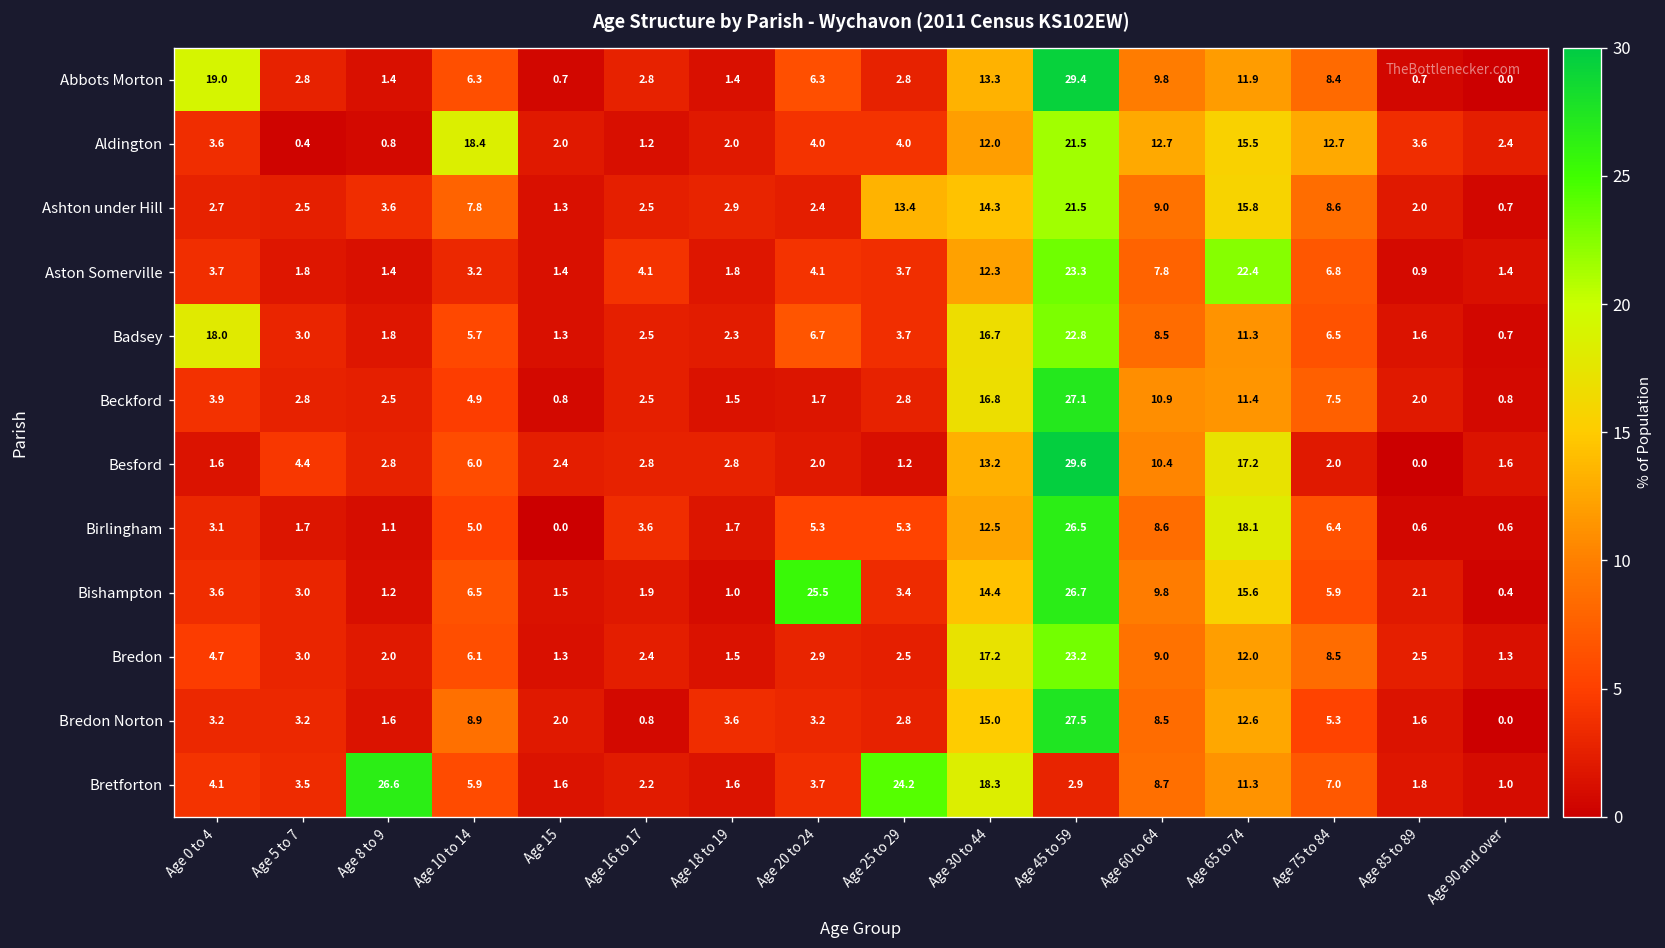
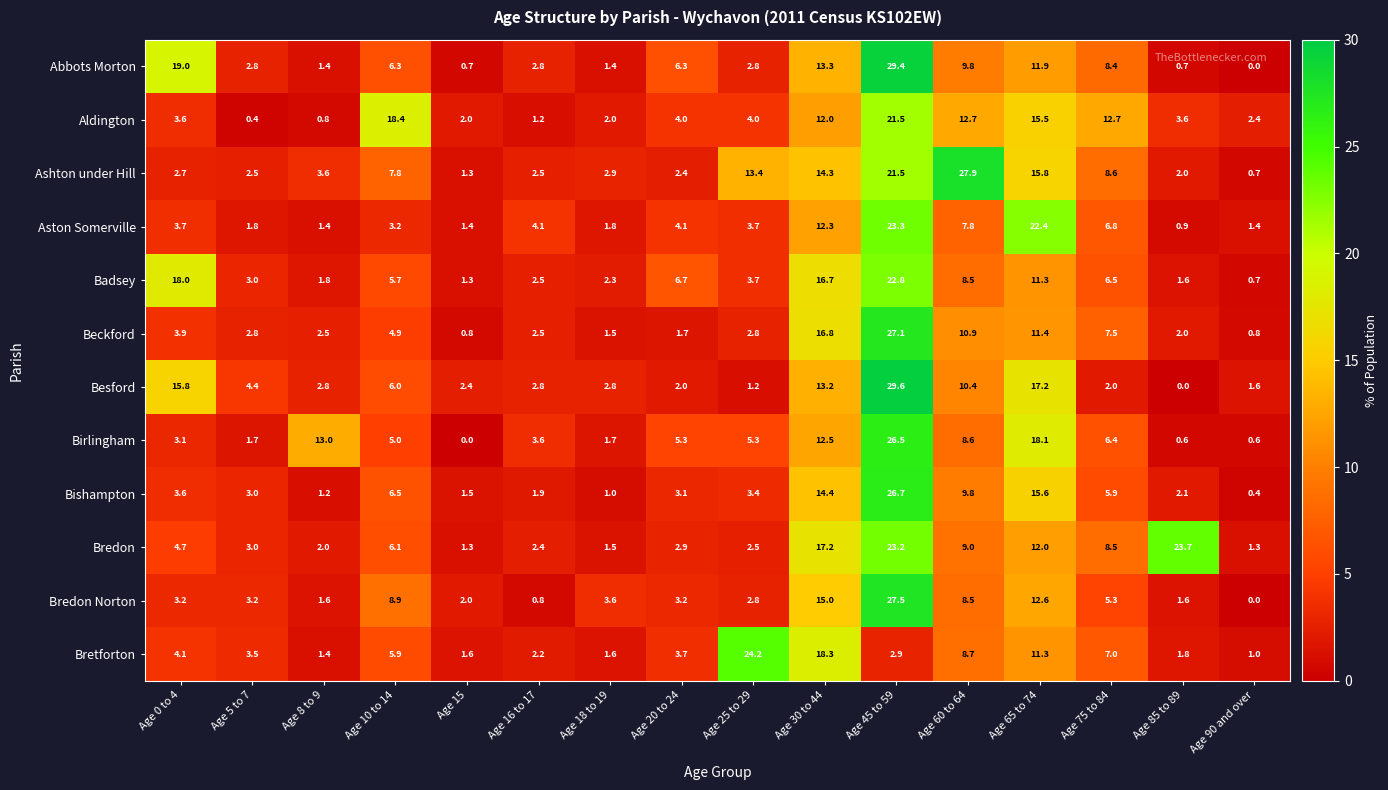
  {
    "Abbots Morton": {
      "Age 0 to 4": 19.0,
      "Age 5 to 7": 2.8,
      "Age 8 to 9": 1.4,
      "Age 10 to 14": 6.3,
      "Age 15": 0.7,
      "Age 16 to 17": 2.8,
      "Age 18 to 19": 1.4,
      "Age 20 to 24": 6.3,
      "Age 25 to 29": 2.8,
      "Age 30 to 44": 13.3,
      "Age 45 to 59": 29.4,
      "Age 60 to 64": 9.8,
      "Age 65 to 74": 11.9,
      "Age 75 to 84": 8.4,
      "Age 90 and over": 0.0
    },
    "Aldington": {
      "Age 0 to 4": 3.6,
      "Age 5 to 7": 0.4,
      "Age 8 to 9": 0.8,
      "Age 10 to 14": 18.4,
      "Age 15": 2.0,
      "Age 16 to 17": 1.2,
      "Age 18 to 19": 2.0,
      "Age 20 to 24": 4.0,
      "Age 25 to 29": 4.0,
      "Age 30 to 44": 12.0,
      "Age 45 to 59": 21.5,
      "Age 60 to 64": 12.7,
      "Age 65 to 74": 15.5,
      "Age 75 to 84": 12.7,
      "Age 85 to 89": 3.6,
      "Age 90 and over": 2.4
    },
    "Ashton under Hill": {
      "Age 0 to 4": 2.7,
      "Age 5 to 7": 2.5,
      "Age 8 to 9": 3.6,
      "Age 10 to 14": 7.8,
      "Age 15": 1.3,
      "Age 16 to 17": 2.5,
      "Age 18 to 19": 2.9,
      "Age 20 to 24": 2.4,
      "Age 25 to 29": 13.4,
      "Age 30 to 44": 14.3,
      "Age 45 to 59": 21.5,
-     "Age 60 to 64": 9.0,
+     "Age 60 to 64": 27.9,
      "Age 65 to 74": 15.8,
      "Age 75 to 84": 8.6,
      "Age 85 to 89": 2.0,
      "Age 90 and over": 0.7
    },
    "Aston Somerville": {
      "Age 0 to 4": 3.7,
      "Age 5 to 7": 1.8,
      "Age 8 to 9": 1.4,
      "Age 10 to 14": 3.2,
      "Age 15": 1.4,
      "Age 16 to 17": 4.1,
      "Age 18 to 19": 1.8,
      "Age 20 to 24": 4.1,
      "Age 25 to 29": 3.7,
      "Age 30 to 44": 12.3,
      "Age 45 to 59": 23.3,
      "Age 60 to 64": 7.8,
      "Age 65 to 74": 22.4,
      "Age 75 to 84": 6.8,
      "Age 85 to 89": 0.9,
      "Age 90 and over": 1.4
    },
    "Badsey": {
      "Age 0 to 4": 18.0,
      "Age 5 to 7": 3.0,
      "Age 8 to 9": 1.8,
      "Age 10 to 14": 5.7,
      "Age 15": 1.3,
      "Age 16 to 17": 2.5,
      "Age 18 to 19": 2.3,
      "Age 20 to 24": 6.7,
      "Age 25 to 29": 3.7,
      "Age 30 to 44": 16.7,
      "Age 45 to 59": 22.8,
      "Age 60 to 64": 8.5,
      "Age 65 to 74": 11.3,
      "Age 75 to 84": 6.5,
      "Age 85 to 89": 1.6,
      "Age 90 and over": 0.7
    },
    "Beckford": {
      "Age 0 to 4": 3.9,
      "Age 5 to 7": 2.8,
      "Age 8 to 9": 2.5,
      "Age 10 to 14": 4.9,
      "Age 15": 0.8,
      "Age 16 to 17": 2.5,
      "Age 18 to 19": 1.5,
      "Age 20 to 24": 1.7,
      "Age 25 to 29": 2.8,
      "Age 30 to 44": 16.8,
      "Age 45 to 59": 27.1,
      "Age 60 to 64": 10.9,
      "Age 65 to 74": 11.4,
      "Age 75 to 84": 7.5,
      "Age 85 to 89": 2.0,
      "Age 90 and over": 0.8
    },
    "Besford": {
-     "Age 0 to 4": 1.6,
+     "Age 0 to 4": 15.8,
      "Age 5 to 7": 4.4,
      "Age 8 to 9": 2.8,
      "Age 10 to 14": 6.0,
      "Age 15": 2.4,
      "Age 16 to 17": 2.8,
      "Age 18 to 19": 2.8,
      "Age 20 to 24": 2.0,
      "Age 25 to 29": 1.2,
      "Age 30 to 44": 13.2,
      "Age 45 to 59": 29.6,
      "Age 60 to 64": 10.4,
      "Age 65 to 74": 17.2,
      "Age 75 to 84": 2.0,
      "Age 85 to 89": 0.0,
      "Age 90 and over": 1.6
    },
    "Birlingham": {
      "Age 0 to 4": 3.1,
      "Age 5 to 7": 1.7,
-     "Age 8 to 9": 1.1,
+     "Age 8 to 9": 13.0,
      "Age 10 to 14": 5.0,
      "Age 15": 0.0,
      "Age 16 to 17": 3.6,
      "Age 18 to 19": 1.7,
      "Age 20 to 24": 5.3,
      "Age 25 to 29": 5.3,
      "Age 30 to 44": 12.5,
      "Age 45 to 59": 26.5,
      "Age 60 to 64": 8.6,
      "Age 65 to 74": 18.1,
      "Age 75 to 84": 6.4,
      "Age 85 to 89": 0.6,
      "Age 90 and over": 0.6
    },
    "Bishampton": {
      "Age 0 to 4": 3.6,
      "Age 5 to 7": 3.0,
      "Age 8 to 9": 1.2,
      "Age 10 to 14": 6.5,
      "Age 15": 1.5,
      "Age 16 to 17": 1.9,
      "Age 18 to 19": 1.0,
-     "Age 20 to 24": 25.5,
+     "Age 20 to 24": 3.1,
      "Age 25 to 29": 3.4,
      "Age 30 to 44": 14.4,
      "Age 45 to 59": 26.7,
      "Age 60 to 64": 9.8,
      "Age 65 to 74": 15.6,
      "Age 75 to 84": 5.9,
      "Age 85 to 89": 2.1,
      "Age 90 and over": 0.4
    },
    "Bredon": {
      "Age 0 to 4": 4.7,
      "Age 5 to 7": 3.0,
      "Age 8 to 9": 2.0,
      "Age 10 to 14": 6.1,
      "Age 15": 1.3,
      "Age 16 to 17": 2.4,
      "Age 18 to 19": 1.5,
      "Age 20 to 24": 2.9,
      "Age 25 to 29": 2.5,
      "Age 30 to 44": 17.2,
      "Age 45 to 59": 23.2,
      "Age 60 to 64": 9.0,
      "Age 65 to 74": 12.0,
      "Age 75 to 84": 8.5,
-     "Age 85 to 89": 2.5,
+     "Age 85 to 89": 23.7,
      "Age 90 and over": 1.3
    },
    "Bredon Norton": {
      "Age 0 to 4": 3.2,
      "Age 5 to 7": 3.2,
      "Age 8 to 9": 1.6,
      "Age 10 to 14": 8.9,
      "Age 15": 2.0,
      "Age 16 to 17": 0.8,
      "Age 18 to 19": 3.6,
      "Age 20 to 24": 3.2,
      "Age 25 to 29": 2.8,
      "Age 30 to 44": 15.0,
      "Age 45 to 59": 27.5,
      "Age 60 to 64": 8.5,
      "Age 65 to 74": 12.6,
      "Age 75 to 84": 5.3,
      "Age 85 to 89": 1.6,
      "Age 90 and over": 0.0
    },
    "Bretforton": {
      "Age 0 to 4": 4.1,
      "Age 5 to 7": 3.5,
-     "Age 8 to 9": 26.6,
+     "Age 8 to 9": 1.4,
      "Age 10 to 14": 5.9,
      "Age 15": 1.6,
      "Age 16 to 17": 2.2,
      "Age 18 to 19": 1.6,
      "Age 20 to 24": 3.7,
      "Age 25 to 29": 24.2,
      "Age 30 to 44": 18.3,
      "Age 45 to 59": 2.9,
      "Age 60 to 64": 8.7,
      "Age 65 to 74": 11.3,
      "Age 75 to 84": 7.0,
      "Age 85 to 89": 1.8,
      "Age 90 and over": 1.0
    }
  }
